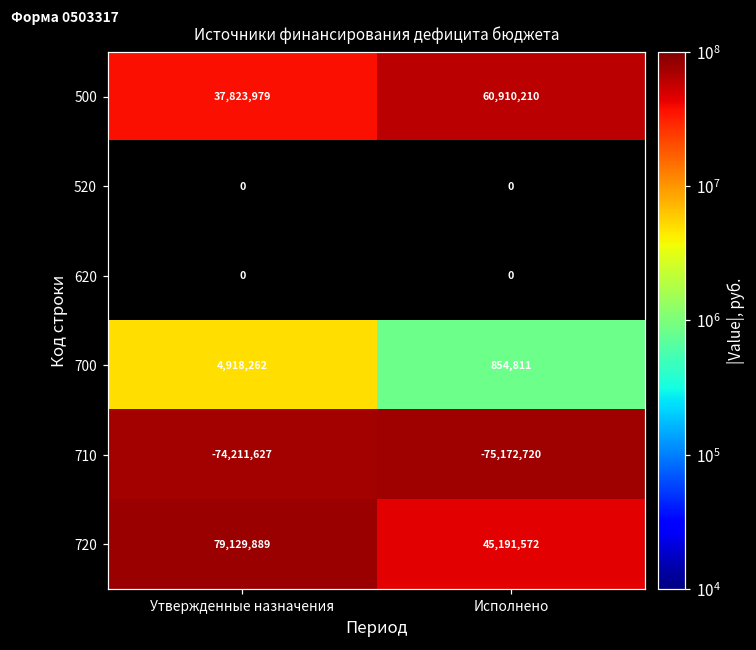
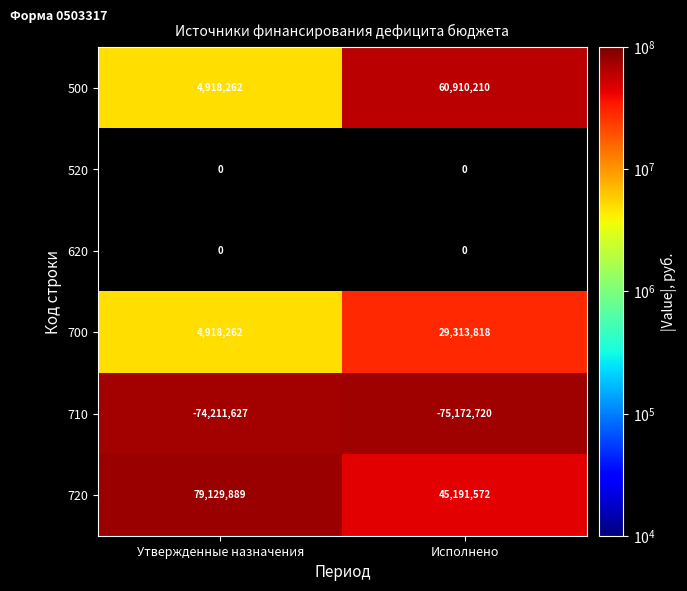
  {
    "500": {
-     "Утвержденные назначения": "37,823,979",
+     "Утвержденные назначения": "4,918,262",
      "Исполнено": "60,910,210"
    },
    "700": {
      "Утвержденные назначения": "4,918,262",
-     "Исполнено": "854,811"
+     "Исполнено": "29,313,818"
    },
    "710": {
      "Утвержденные назначения": "-74,211,627",
      "Исполнено": "-75,172,720"
    },
    "720": {
      "Утвержденные назначения": "79,129,889",
      "Исполнено": "45,191,572"
    }
  }
